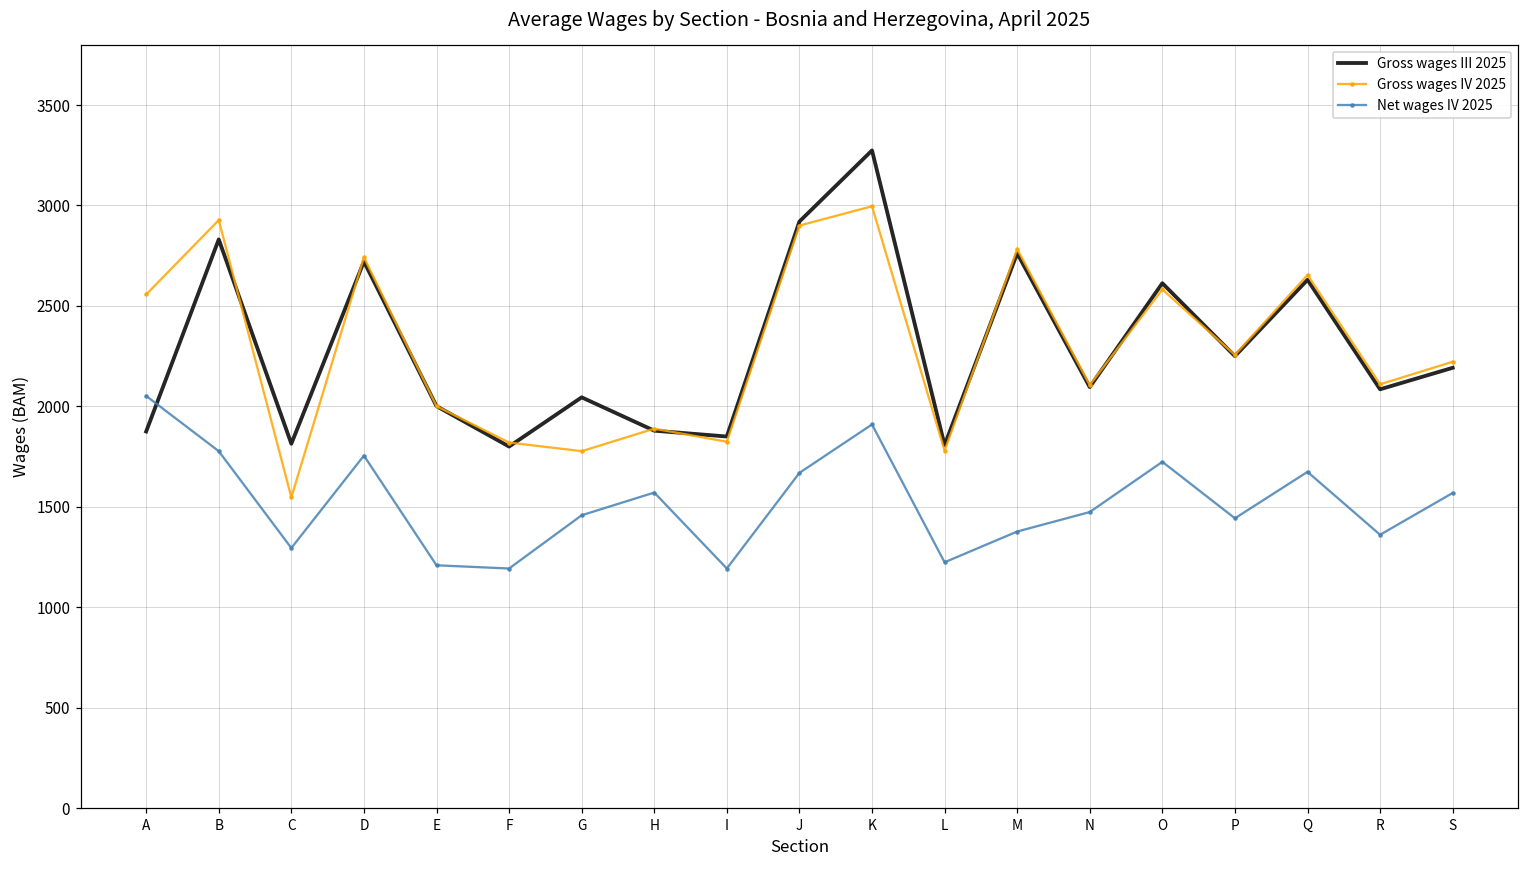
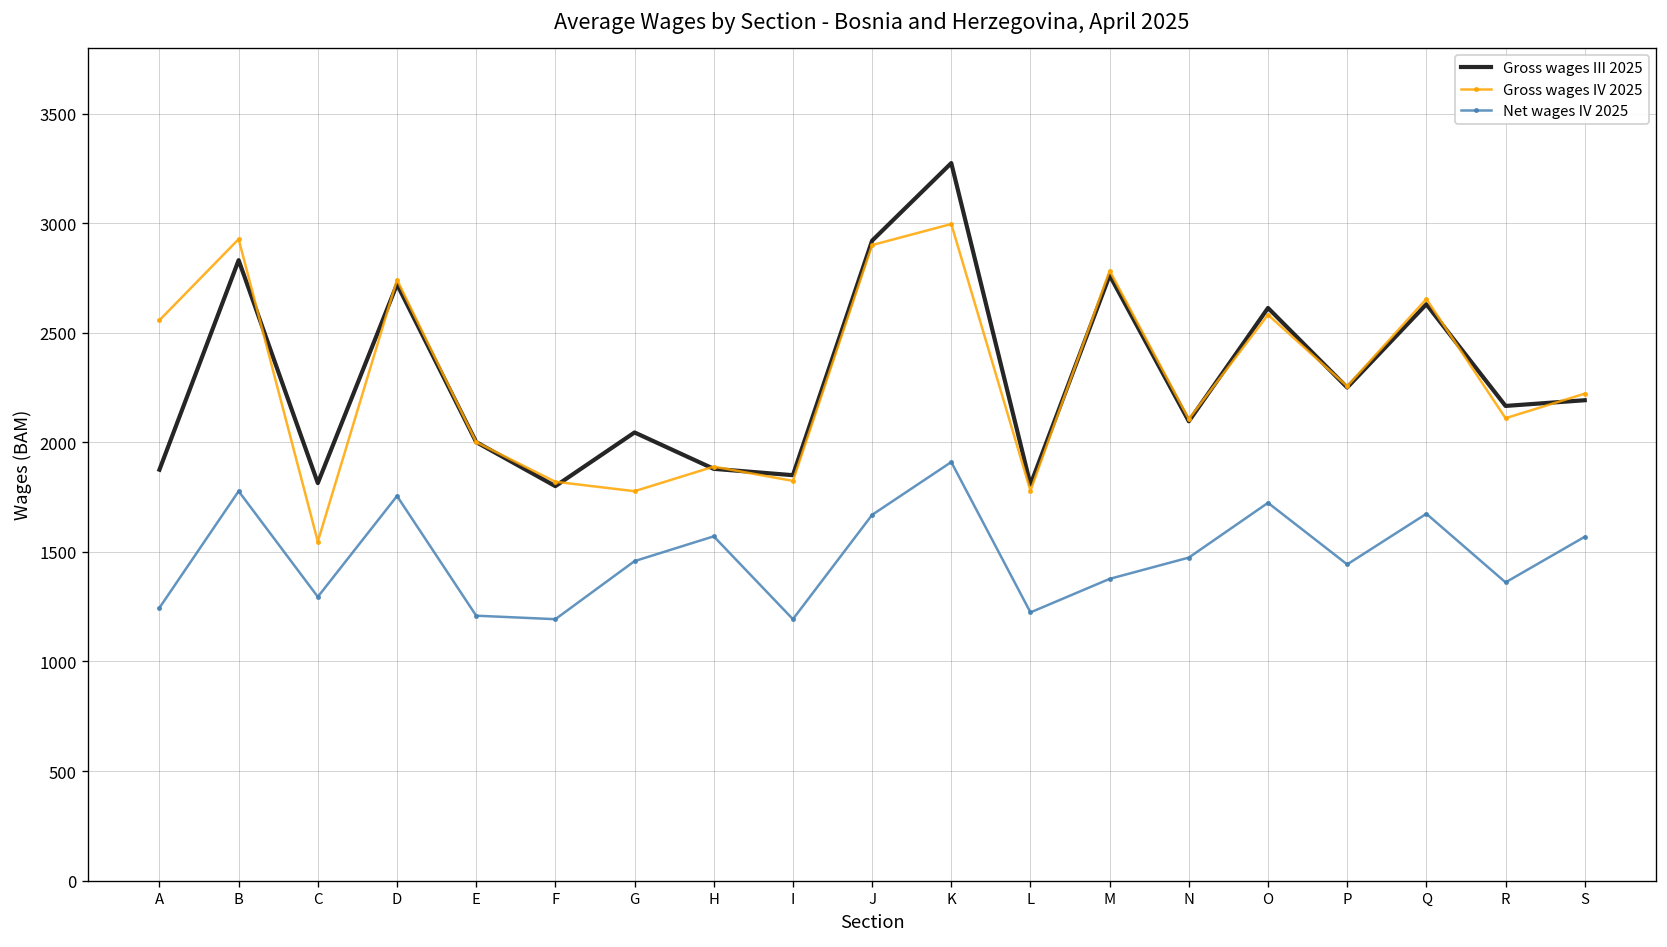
  {
    "Gross wages III 2025": {
      "A": 1880,
      "B": 2830,
      "C": 1810,
      "D": 2720,
      "F": 1800,
      "G": 2050,
      "I": 1850,
      "J": 2920,
      "K": 3270,
      "L": 1810,
      "M": 2760,
      "O": 2610,
      "Q": 2630,
-     "R": 2090,
+     "R": 2170,
      "S": 2190
    },
    "Gross wages IV 2025": {
      "A": 2560,
      "B": 2930,
      "C": 1550,
      "D": 2740,
      "F": 1820,
      "G": 1780,
      "I": 1820,
      "J": 2900,
      "K": 3000,
      "L": 1780,
      "M": 2780,
      "O": 2580,
      "Q": 2650,
      "R": 2110,
      "S": 2220
    },
    "Net wages IV 2025": {
-     "A": 2050,
+     "A": 1250,
      "B": 1780,
      "C": 1300,
      "D": 1760,
      "E": 1210,
      "F": 1190,
      "G": 1460,
      "H": 1570,
      "I": 1190,
      "J": 1670,
      "K": 1910,
      "L": 1220,
      "M": 1380,
      "N": 1470,
      "O": 1720,
      "P": 1440,
      "Q": 1670,
      "R": 1360,
      "S": 1570
    }
  }
